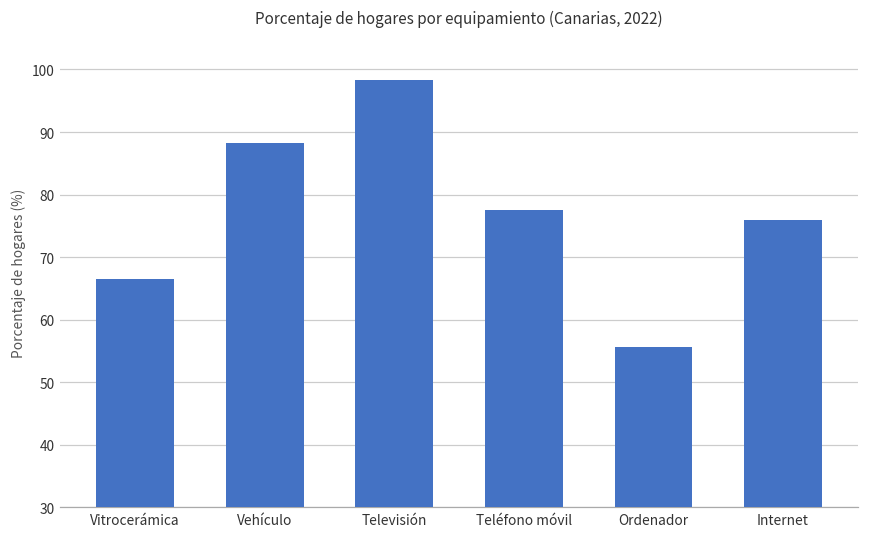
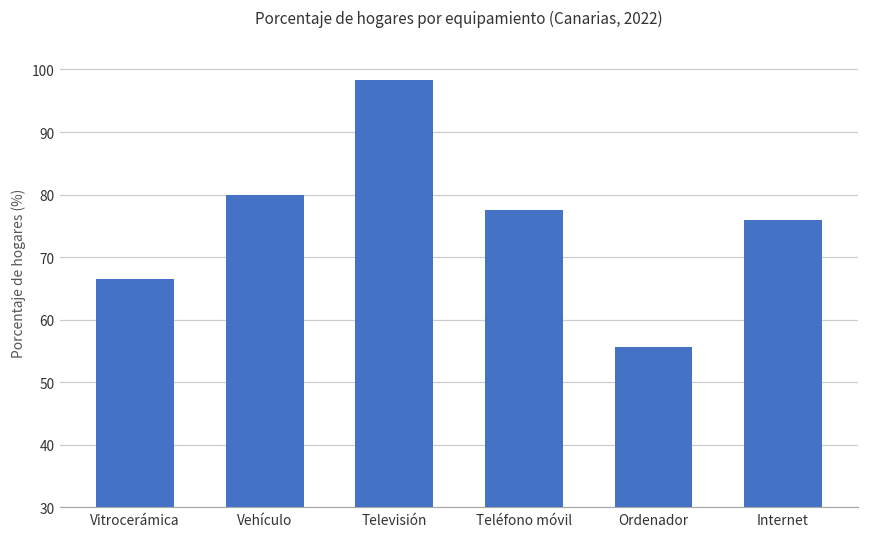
  {
    "Vitrocerámica": 67,
-   "Vehículo": 88,
+   "Vehículo": 80,
    "Televisión": 98,
    "Teléfono móvil": 78,
    "Ordenador": 56,
    "Internet": 76
  }
